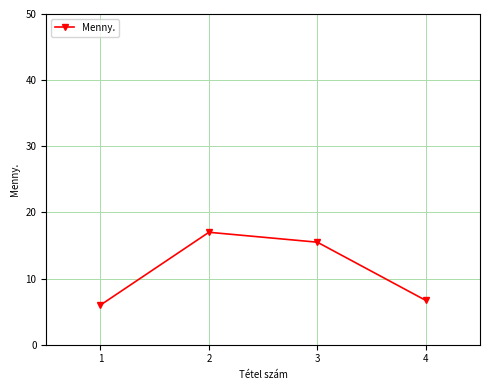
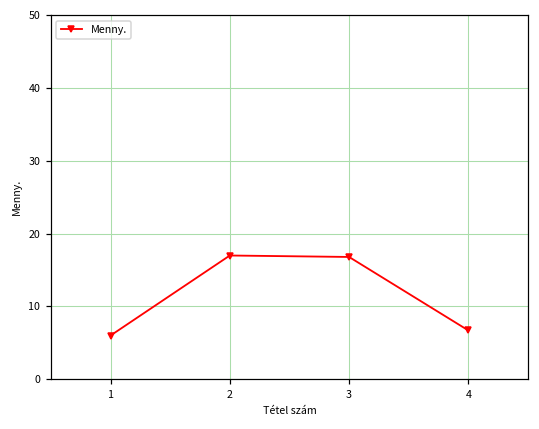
  {
    "1": 6,
    "2": 17,
-   "3": 16,
+   "3": 17,
    "4": 7
  }
